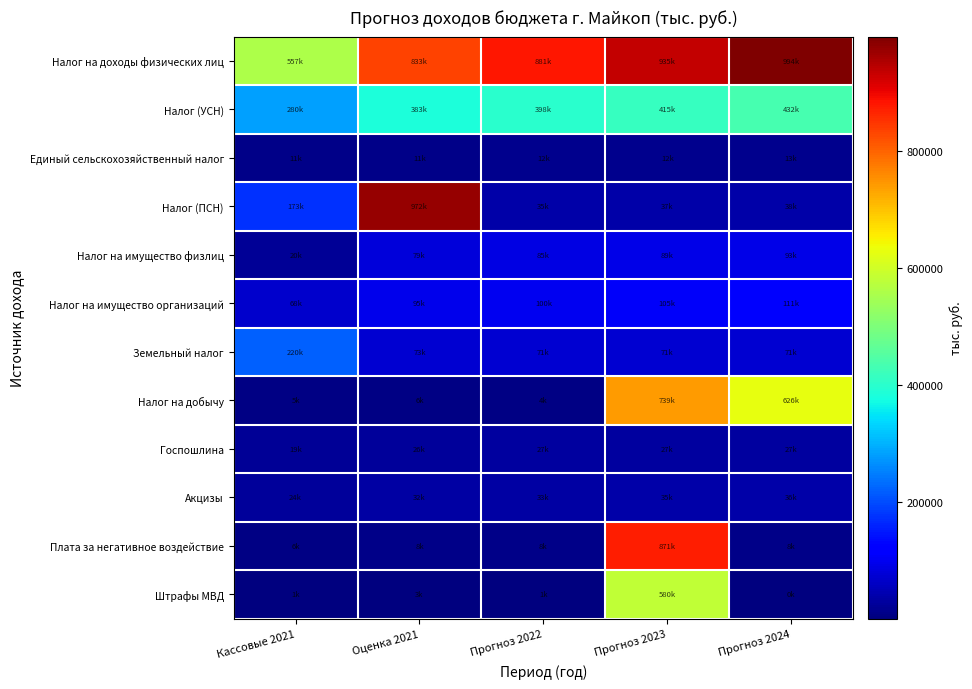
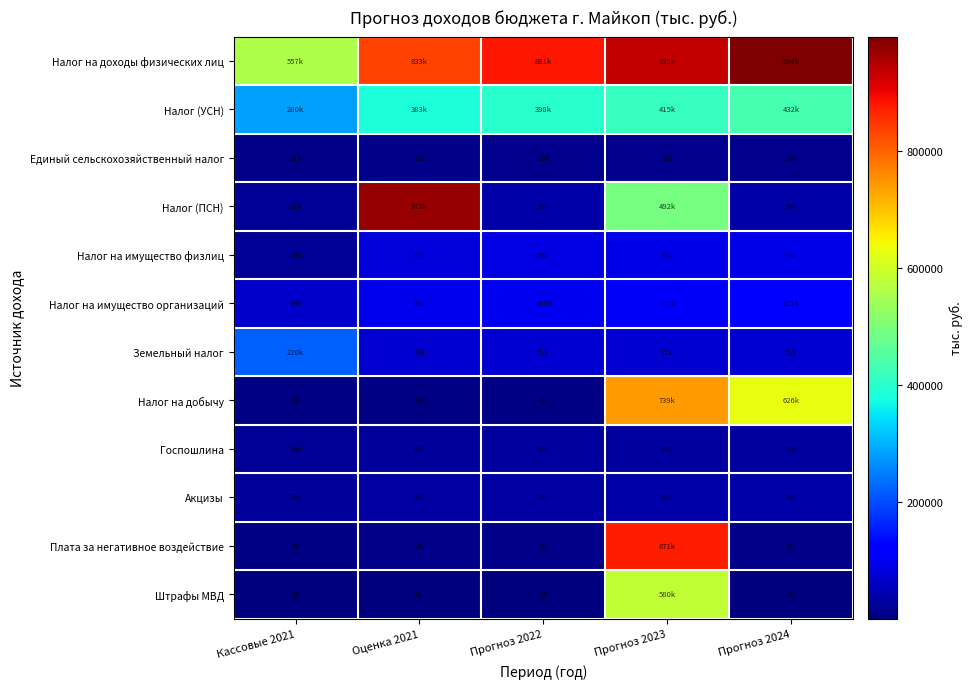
  {
    "Налог на доходы физических лиц": {
      "Кассовые 2021": "557k",
      "Оценка 2021": "833k",
      "Прогноз 2022": "881k",
      "Прогноз 2023": "935k",
      "Прогноз 2024": "994k"
    },
    "Налог (УСН)": {
      "Кассовые 2021": "280k",
      "Оценка 2021": "383k",
      "Прогноз 2022": "398k",
      "Прогноз 2023": "415k",
      "Прогноз 2024": "432k"
    },
    "Единый сельскохозяйственный налог": {
      "Кассовые 2021": "11k",
      "Оценка 2021": "11k",
      "Прогноз 2022": "12k",
      "Прогноз 2023": "12k",
      "Прогноз 2024": "13k"
    },
    "Налог (ПСН)": {
-     "Кассовые 2021": "173k",
+     "Кассовые 2021": "22k",
      "Оценка 2021": "972k",
      "Прогноз 2022": "35k",
-     "Прогноз 2023": "37k",
+     "Прогноз 2023": "492k",
      "Прогноз 2024": "38k"
    },
    "Налог на имущество физлиц": {
      "Кассовые 2021": "20k",
      "Оценка 2021": "79k",
      "Прогноз 2022": "85k",
      "Прогноз 2023": "89k",
      "Прогноз 2024": "93k"
    },
    "Налог на имущество организаций": {
      "Кассовые 2021": "68k",
      "Оценка 2021": "95k",
      "Прогноз 2022": "100k",
      "Прогноз 2023": "105k",
      "Прогноз 2024": "111k"
    },
    "Земельный налог": {
      "Кассовые 2021": "220k",
      "Оценка 2021": "73k",
      "Прогноз 2022": "71k",
      "Прогноз 2023": "71k",
      "Прогноз 2024": "71k"
    },
    "Налог на добычу": {
      "Кассовые 2021": "5k",
      "Оценка 2021": "6k",
      "Прогноз 2022": "4k",
      "Прогноз 2023": "739k",
      "Прогноз 2024": "626k"
    },
    "Госпошлина": {
      "Кассовые 2021": "19k",
      "Оценка 2021": "26k",
      "Прогноз 2022": "27k",
      "Прогноз 2023": "27k",
      "Прогноз 2024": "27k"
    },
    "Акцизы": {
      "Кассовые 2021": "24k",
      "Оценка 2021": "32k",
      "Прогноз 2022": "33k",
      "Прогноз 2023": "35k",
      "Прогноз 2024": "36k"
    },
    "Плата за негативное воздействие": {
      "Кассовые 2021": "6k",
      "Оценка 2021": "8k",
      "Прогноз 2022": "8k",
      "Прогноз 2023": "871k",
      "Прогноз 2024": "8k"
    },
    "Штрафы МВД": {
      "Кассовые 2021": "1k",
      "Оценка 2021": "3k",
      "Прогноз 2022": "1k",
      "Прогноз 2023": "580k",
      "Прогноз 2024": "0k"
    }
  }
